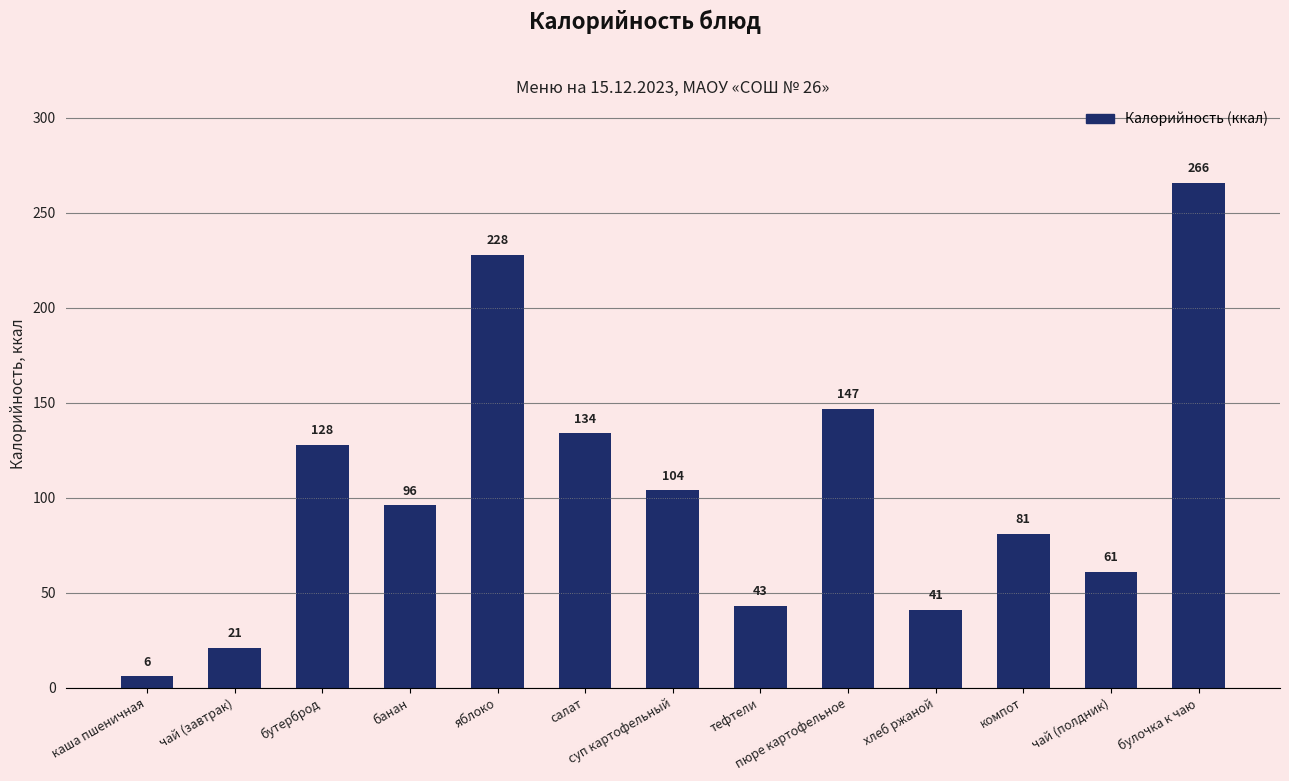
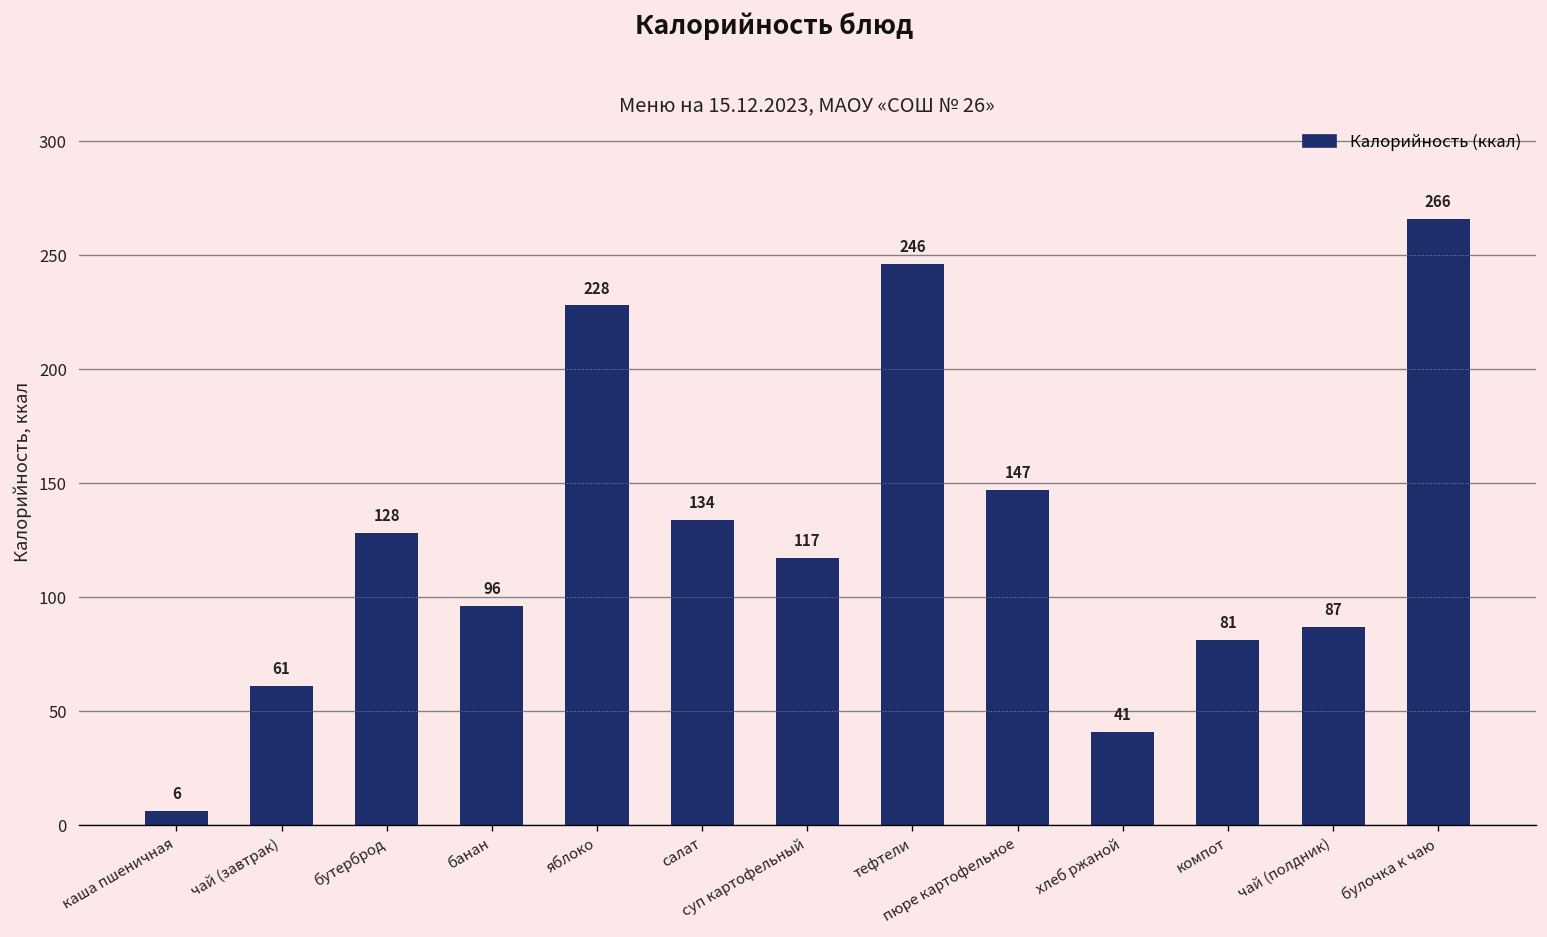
  {
    "каша пшеничная": 6,
-   "чай (завтрак)": 21,
+   "чай (завтрак)": 61,
    "бутерброд": 128,
    "банан": 96,
    "яблоко": 228,
    "салат": 134,
-   "суп картофельный": 104,
-   "тефтели": 43,
+   "суп картофельный": 117,
+   "тефтели": 246,
    "пюре картофельное": 147,
    "хлеб ржаной": 41,
    "компот": 81,
-   "чай (полдник)": 61,
+   "чай (полдник)": 87,
    "булочка к чаю": 266
  }
